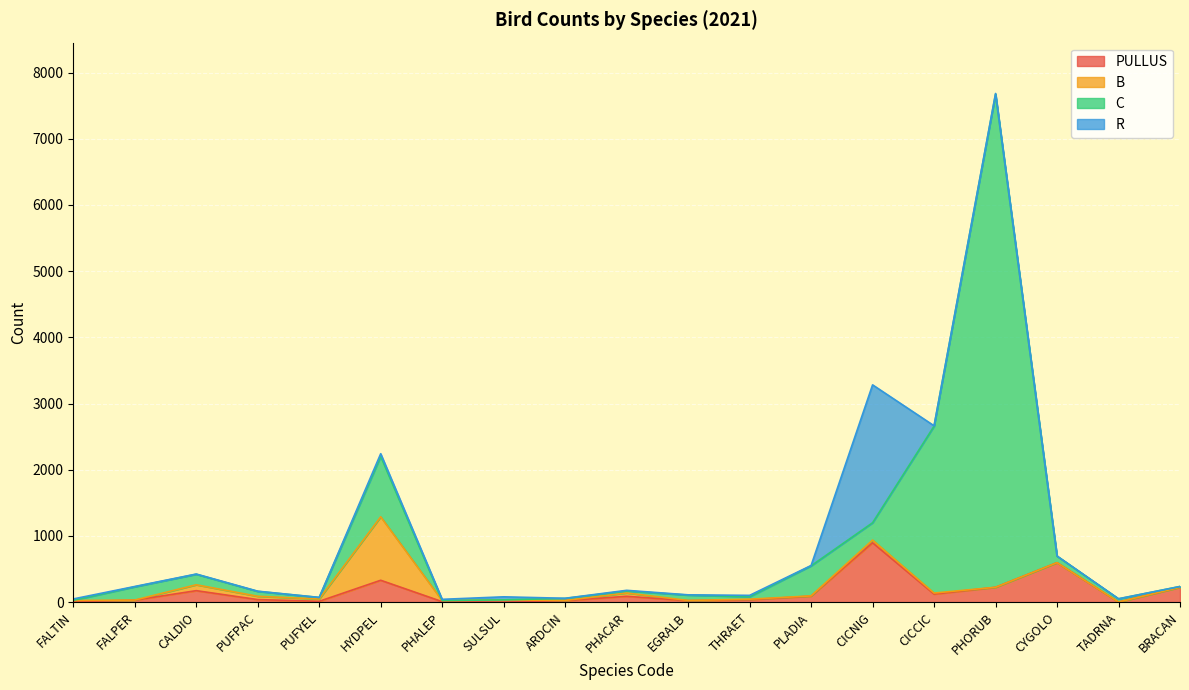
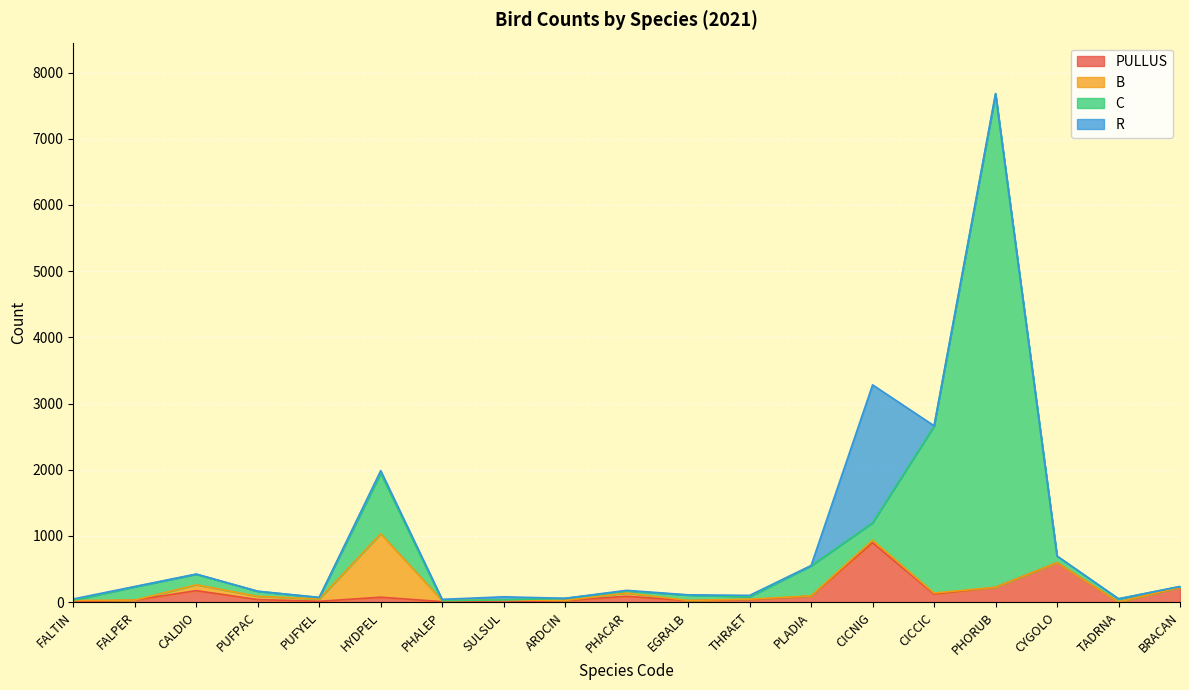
  {
    "PULLUS": {
      "CALDIO": 200,
      "PUFPAC": 0,
-     "HYDPEL": 300,
+     "HYDPEL": 100,
      "PHACAR": 100,
      "CICNIG": 900
    },
    "B": {
      "CALDIO": 100,
      "PUFPAC": 100,
      "HYDPEL": 1000,
      "CICNIG": 0
    },
    "C": {
      "HYDPEL": 900,
      "CICNIG": 300
    },
    "R": {
      "HYDPEL": 0,
      "SULSUL": 0,
      "CICNIG": 2100
    }
  }
